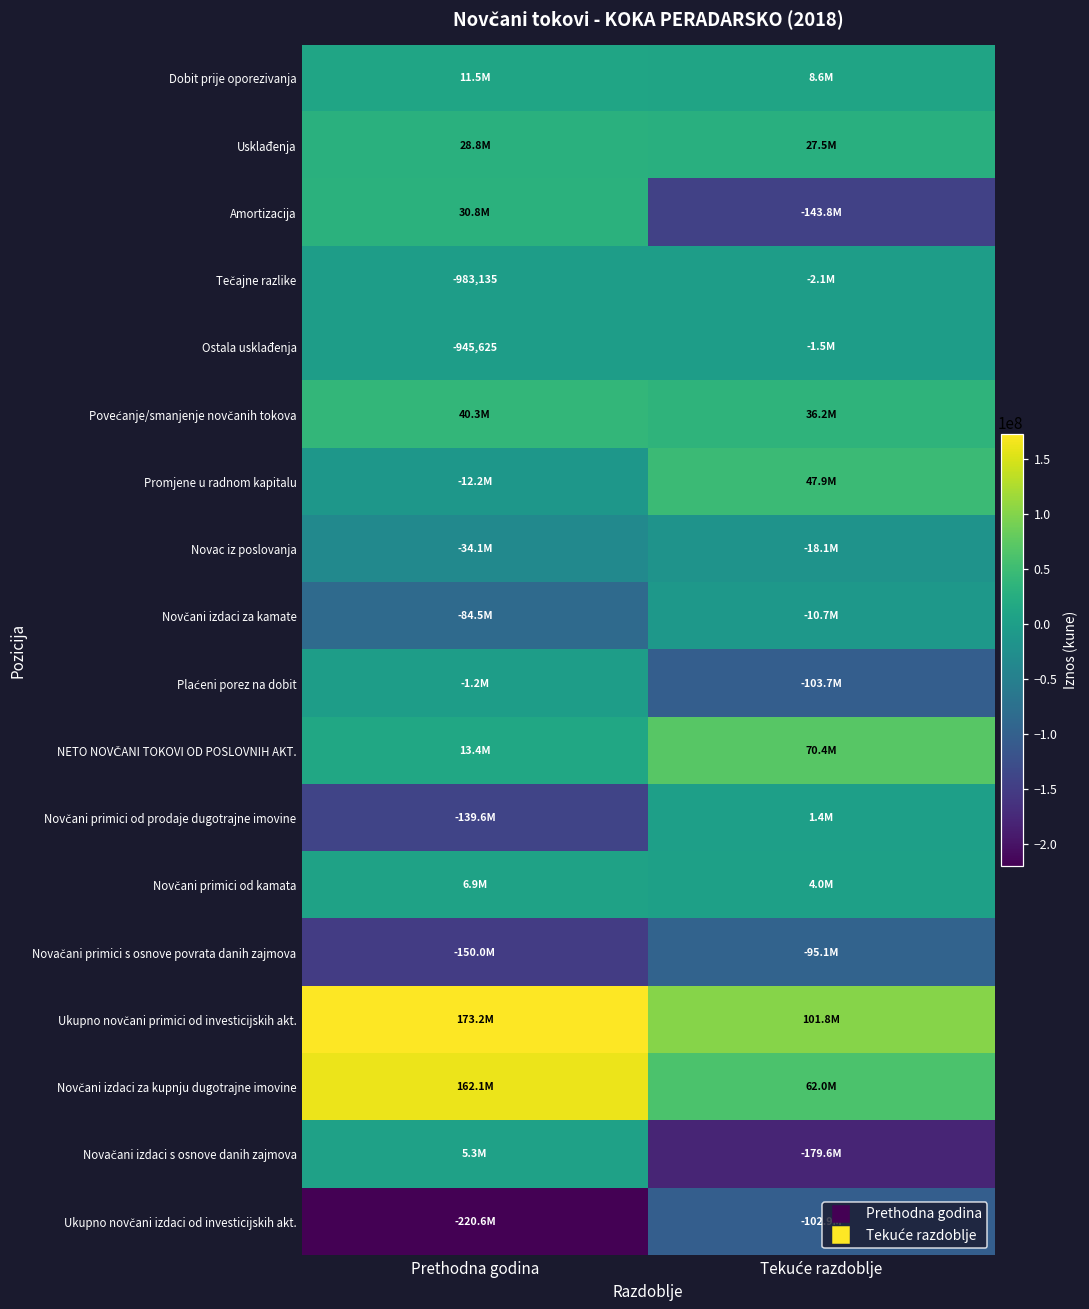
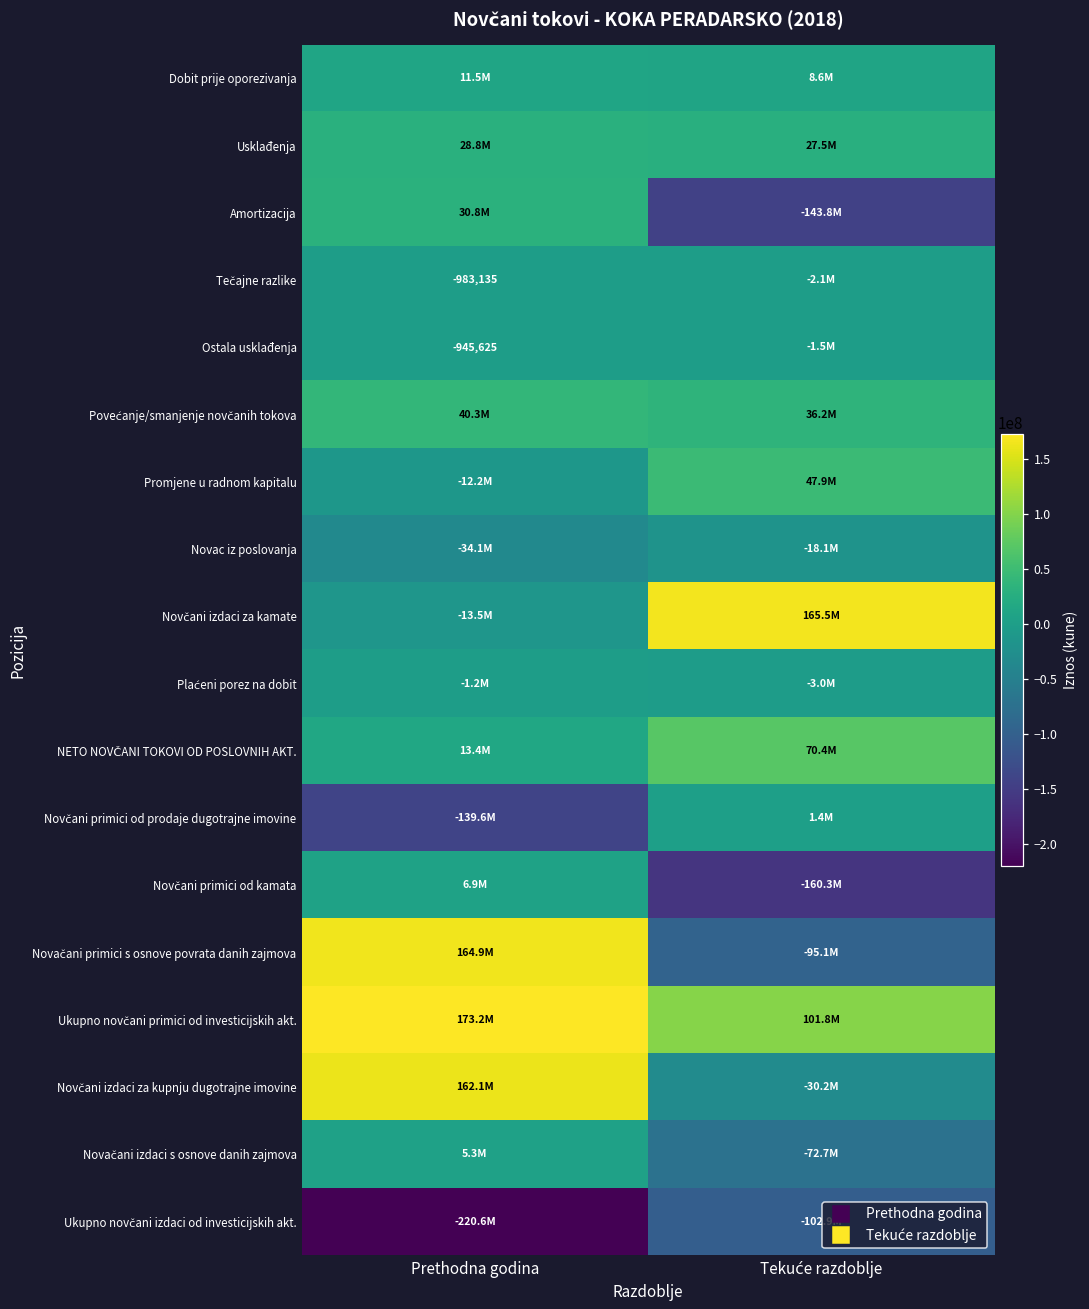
  {
    "Dobit prije oporezivanja": {
      "Prethodna godina": "11.5M",
      "Tekuće razdoblje": "8.6M"
    },
    "Usklađenja": {
      "Prethodna godina": "28.8M",
      "Tekuće razdoblje": "27.5M"
    },
    "Amortizacija": {
      "Prethodna godina": "30.8M",
      "Tekuće razdoblje": "-143.8M"
    },
    "Tečajne razlike": {
      "Prethodna godina": "-983,135",
      "Tekuće razdoblje": "-2.1M"
    },
    "Ostala usklađenja": {
      "Prethodna godina": "-945,625",
      "Tekuće razdoblje": "-1.5M"
    },
    "Povećanje/smanjenje novčanih tokova": {
      "Prethodna godina": "40.3M",
      "Tekuće razdoblje": "36.2M"
    },
    "Promjene u radnom kapitalu": {
      "Prethodna godina": "-12.2M",
      "Tekuće razdoblje": "47.9M"
    },
    "Novac iz poslovanja": {
      "Prethodna godina": "-34.1M",
      "Tekuće razdoblje": "-18.1M"
    },
    "Novčani izdaci za kamate": {
-     "Prethodna godina": "-84.5M",
-     "Tekuće razdoblje": "-10.7M"
+     "Prethodna godina": "-13.5M",
+     "Tekuće razdoblje": "165.5M"
    },
    "Plaćeni porez na dobit": {
      "Prethodna godina": "-1.2M",
-     "Tekuće razdoblje": "-103.7M"
+     "Tekuće razdoblje": "-3.0M"
    },
    "NETO NOVČANI TOKOVI OD POSLOVNIH AKT.": {
      "Prethodna godina": "13.4M",
      "Tekuće razdoblje": "70.4M"
    },
    "Novčani primici od prodaje dugotrajne imovine": {
      "Prethodna godina": "-139.6M",
      "Tekuće razdoblje": "1.4M"
    },
    "Novčani primici od kamata": {
      "Prethodna godina": "6.9M",
-     "Tekuće razdoblje": "4.0M"
+     "Tekuće razdoblje": "-160.3M"
    },
    "Novačani primici s osnove povrata danih zajmova": {
-     "Prethodna godina": "-150.0M",
+     "Prethodna godina": "164.9M",
      "Tekuće razdoblje": "-95.1M"
    },
    "Ukupno novčani primici od investicijskih akt.": {
      "Prethodna godina": "173.2M",
      "Tekuće razdoblje": "101.8M"
    },
    "Novčani izdaci za kupnju dugotrajne imovine": {
      "Prethodna godina": "162.1M",
-     "Tekuće razdoblje": "62.0M"
+     "Tekuće razdoblje": "-30.2M"
    },
    "Novačani izdaci s osnove danih zajmova": {
      "Prethodna godina": "5.3M",
-     "Tekuće razdoblje": "-179.6M"
+     "Tekuće razdoblje": "-72.7M"
    },
    "Ukupno novčani izdaci od investicijskih akt.": {
      "Prethodna godina": "-220.6M"
    }
  }
